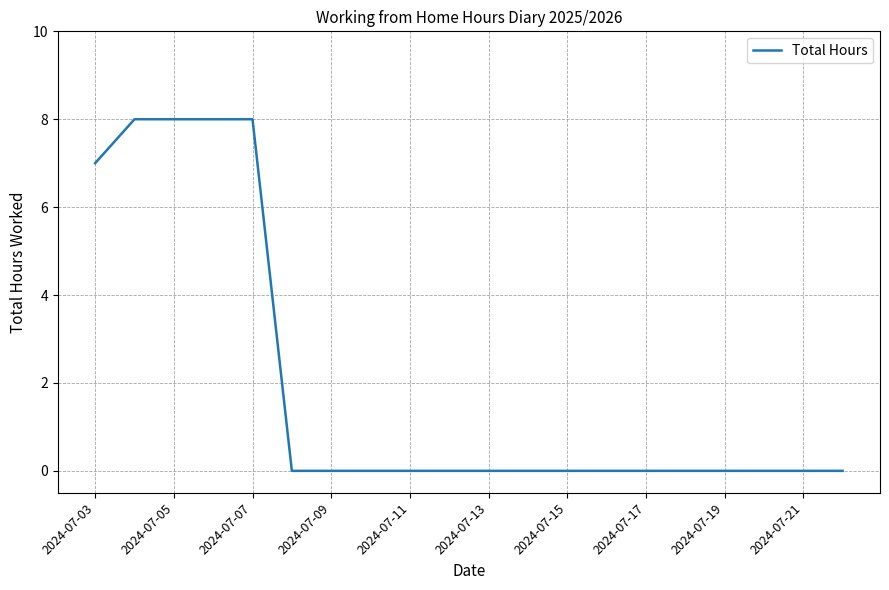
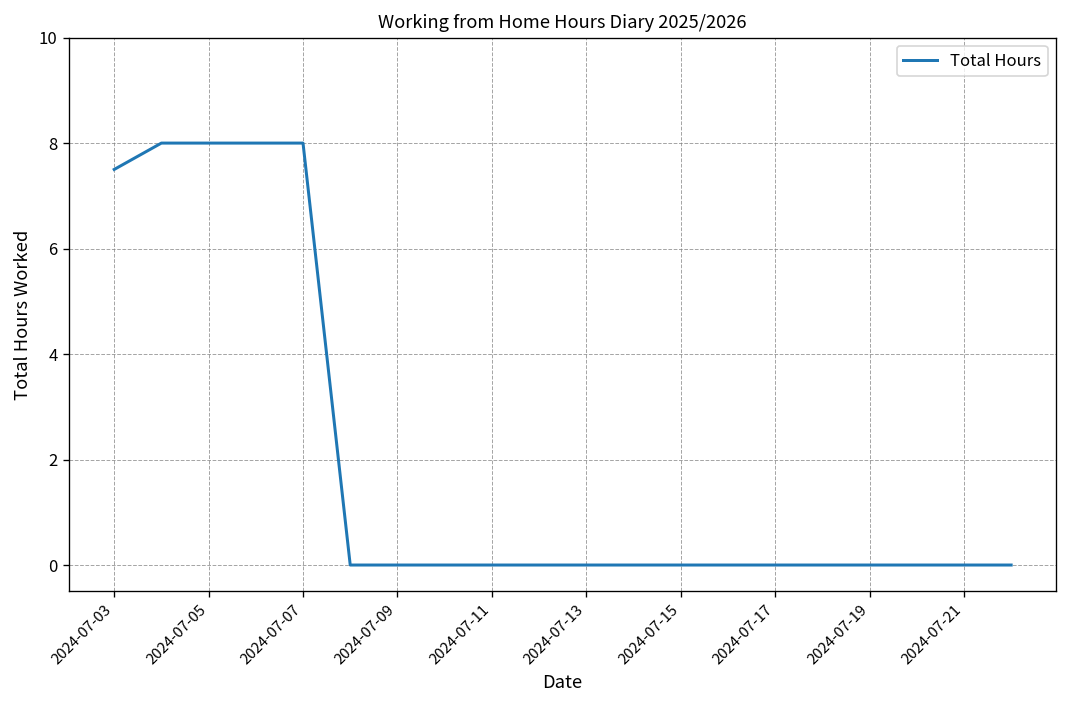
  {
-   "2024-07-03": 7.0,
+   "2024-07-03": 7.5,
    "2024-07-05": 8.0,
    "2024-07-07": 8.0,
    "2024-07-09": 0.0,
    "2024-07-11": 0.0,
    "2024-07-13": 0.0,
    "2024-07-15": 0.0,
    "2024-07-17": 0.0,
    "2024-07-19": 0.0,
    "2024-07-21": 0.0
  }
